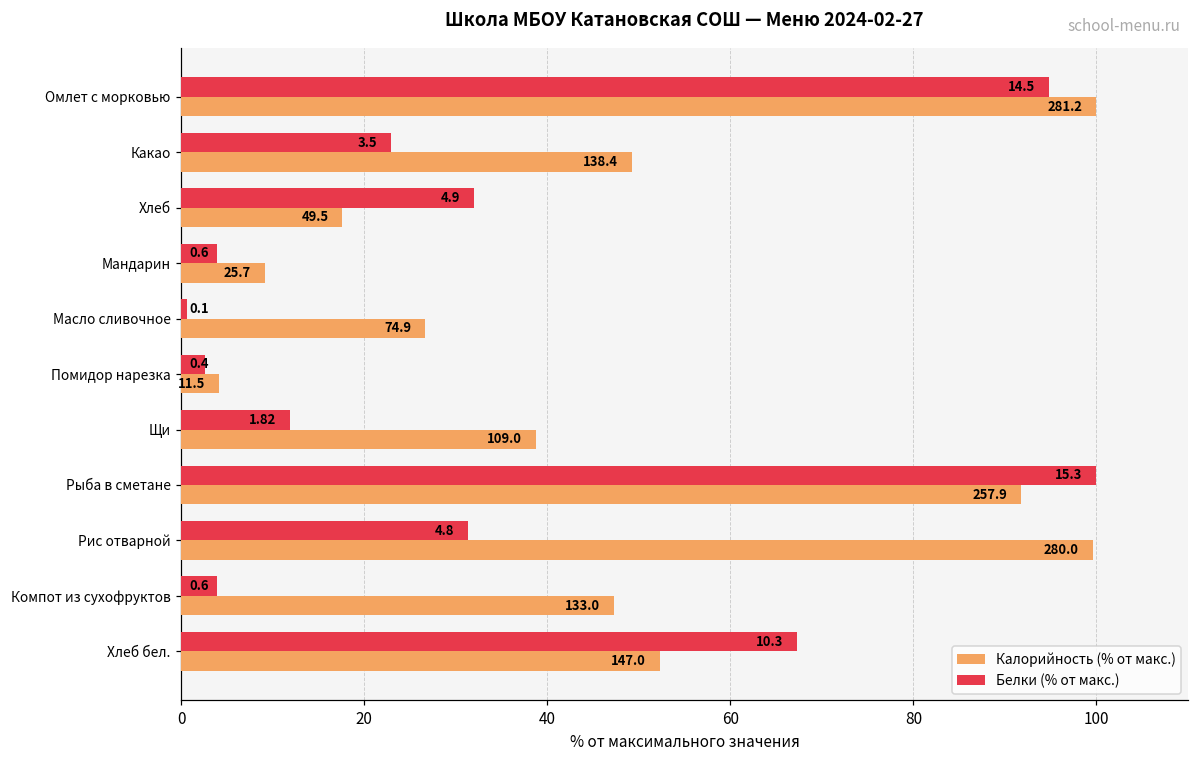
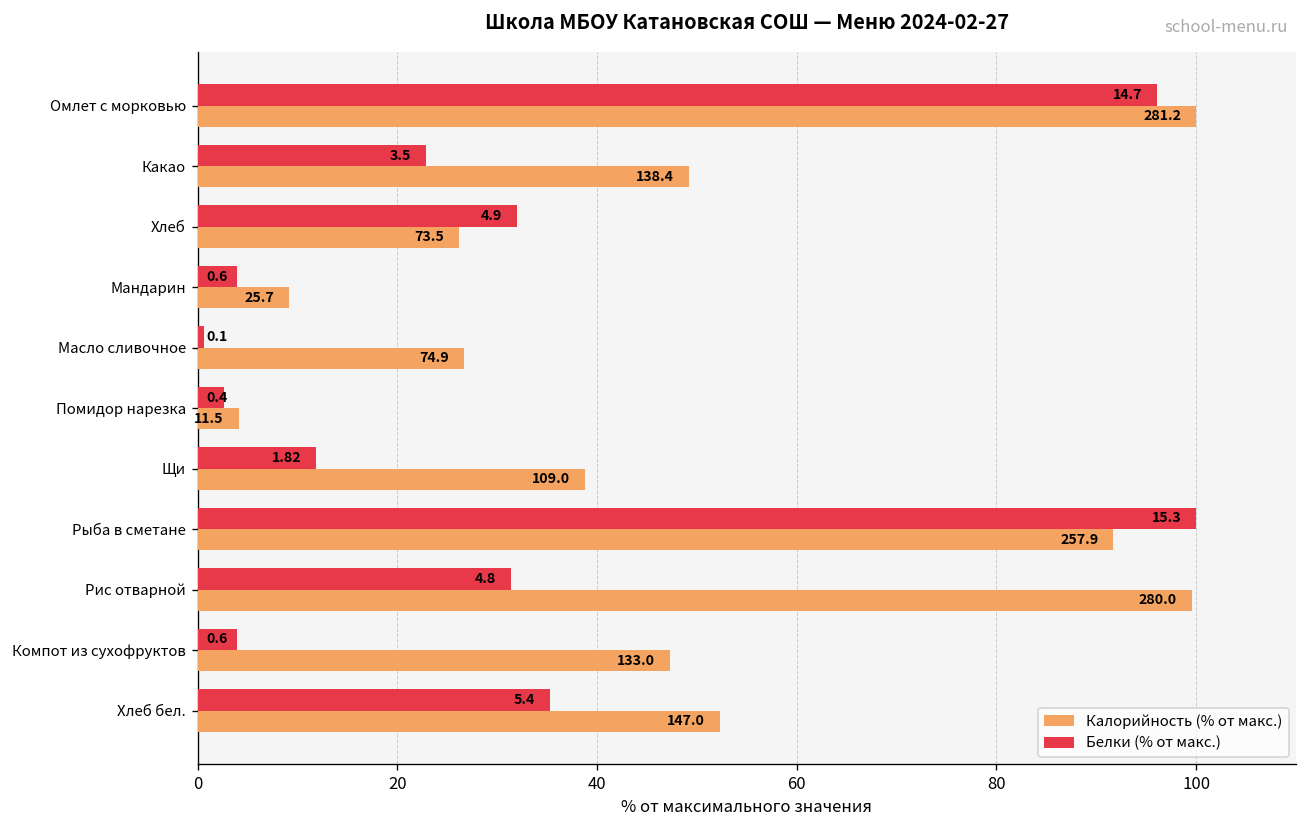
  {
    "Калорийность (% от макс.)": {
-     "Хлеб": 49.5
+     "Хлеб": 73.5
    },
    "Белки (% от макс.)": {
-     "Омлет с морковью": 14.5,
-     "Хлеб бел.": 10.3
+     "Омлет с морковью": 14.7,
+     "Хлеб бел.": 5.4
    }
  }
